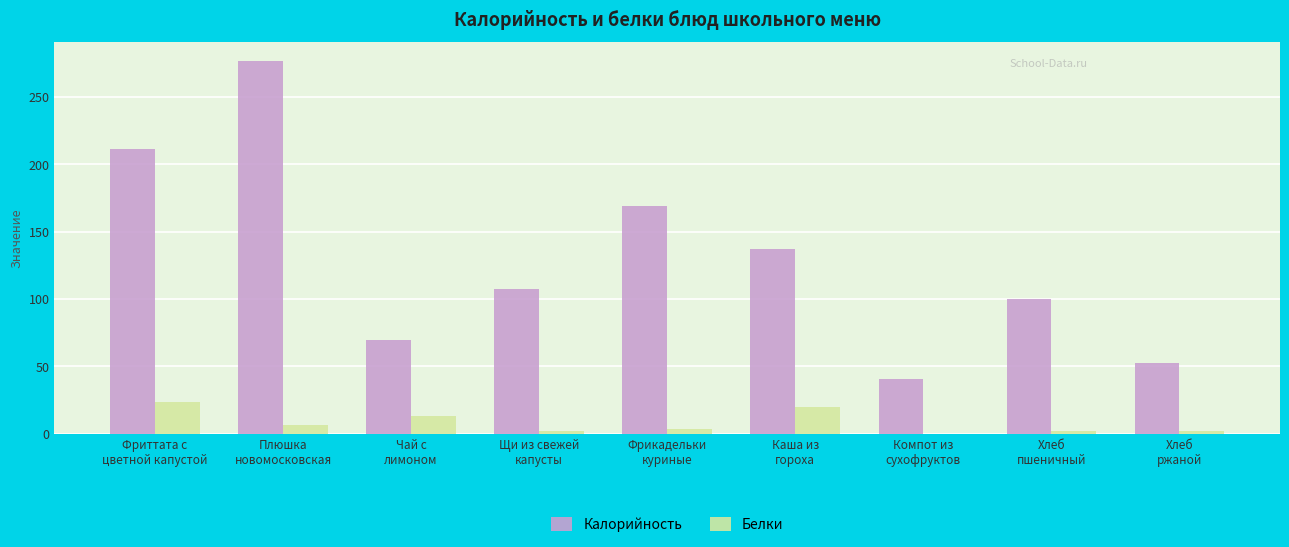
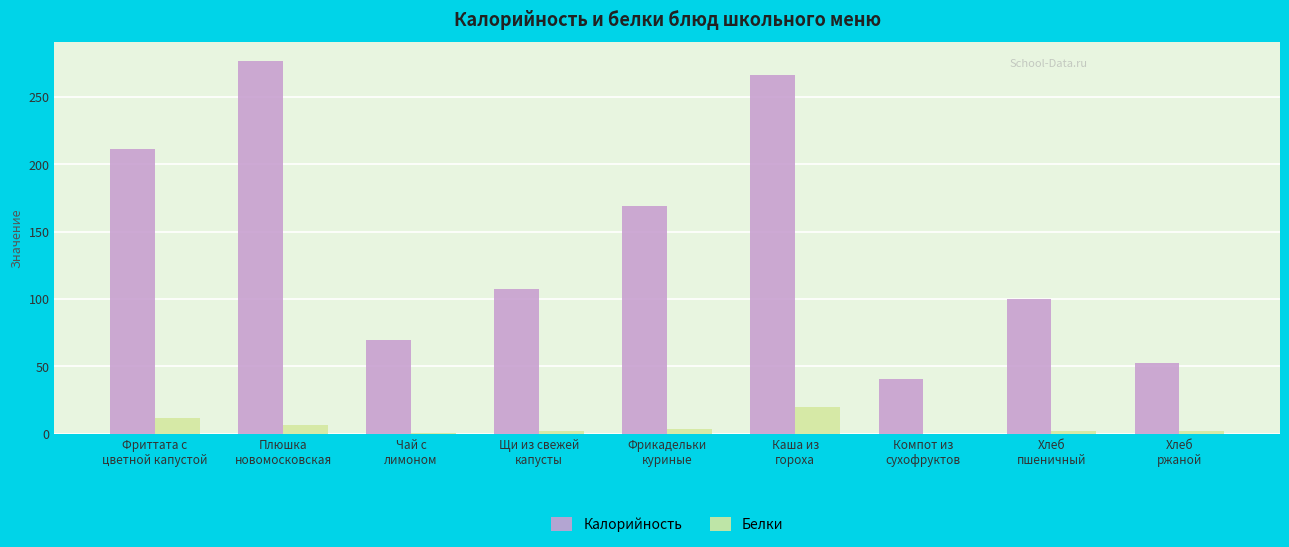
  {
    "Калорийность": {
      "Фриттата с цветной капустой": 211,
      "Плюшка новомосковская": 277,
      "Чай с лимоном": 70,
      "Щи из свежей капусты": 107,
      "Фрикадельки куриные": 169,
-     "Каша из гороха": 137,
+     "Каша из гороха": 266,
      "Компот из сухофруктов": 40,
      "Хлеб пшеничный": 100,
      "Хлеб ржаной": 52
    },
    "Белки": {
-     "Фриттата с цветной капустой": 24,
+     "Фриттата с цветной капустой": 11,
      "Плюшка новомосковская": 7,
-     "Чай с лимоном": 13,
+     "Чай с лимоном": 0,
      "Щи из свежей капусты": 2,
      "Фрикадельки куриные": 3,
      "Каша из гороха": 20,
      "Хлеб пшеничный": 2,
      "Хлеб ржаной": 2
    }
  }
